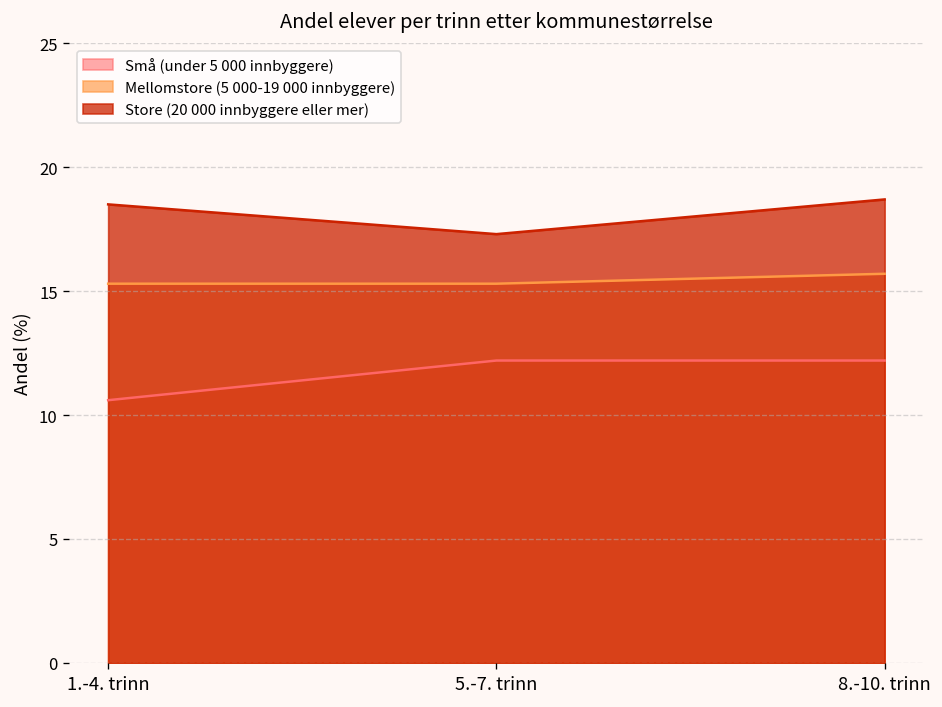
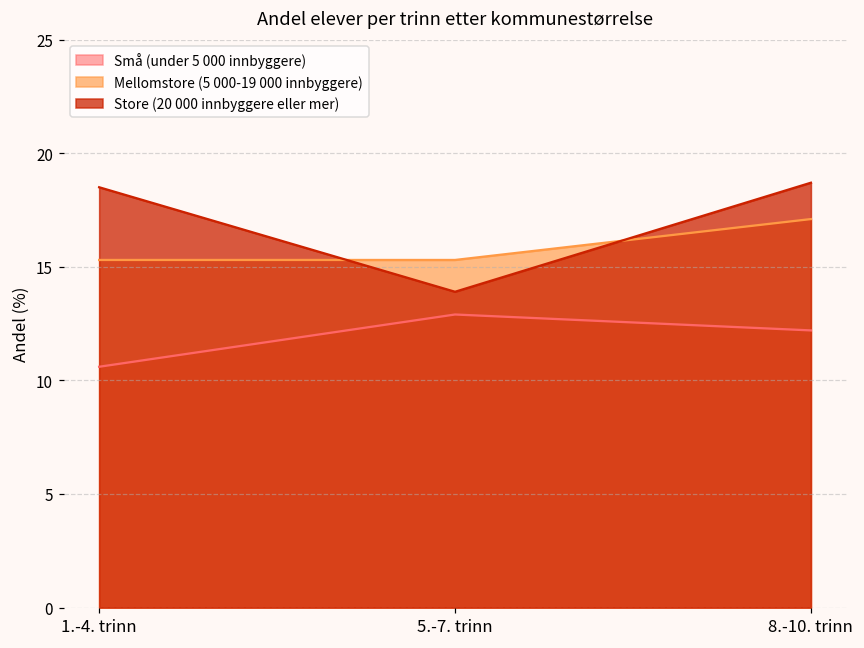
  {
    "Små (under 5 000 innbyggere)": {
      "1.-4. trinn": 10.6,
-     "5.-7. trinn": 12.2,
+     "5.-7. trinn": 12.9,
      "8.-10. trinn": 12.2
    },
    "Mellomstore (5 000-19 000 innbyggere)": {
      "1.-4. trinn": 15.3,
      "5.-7. trinn": 15.3,
-     "8.-10. trinn": 15.7
+     "8.-10. trinn": 17.1
    },
    "Store (20 000 innbyggere eller mer)": {
      "1.-4. trinn": 18.5,
-     "5.-7. trinn": 17.3,
+     "5.-7. trinn": 13.9,
      "8.-10. trinn": 18.7
    }
  }
